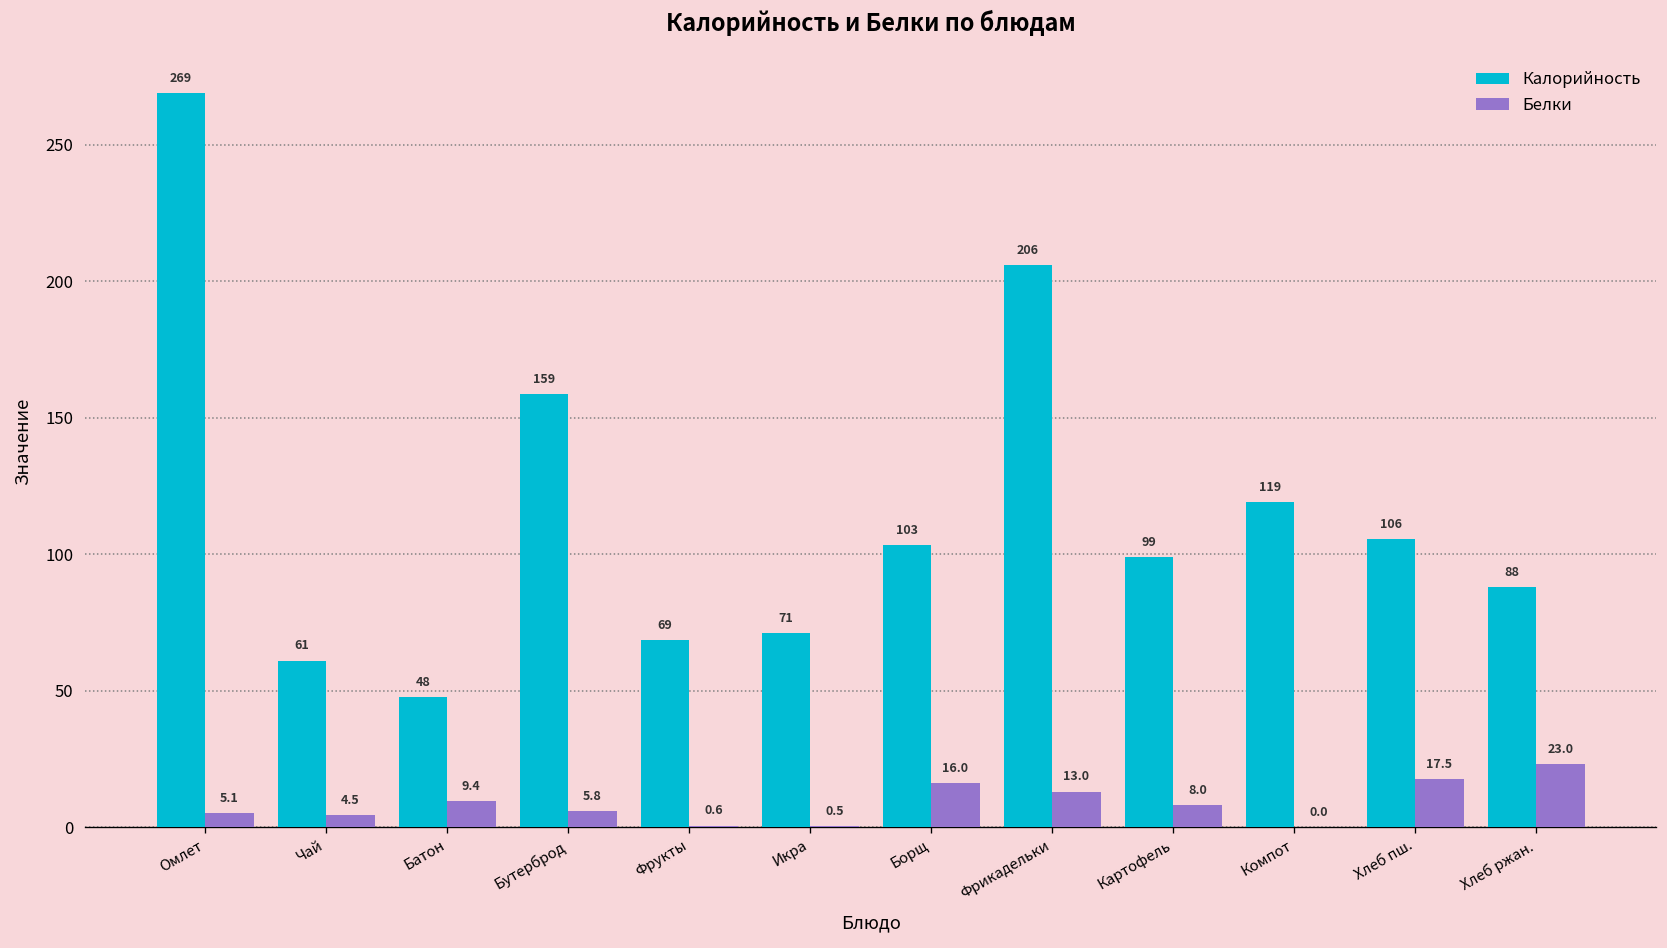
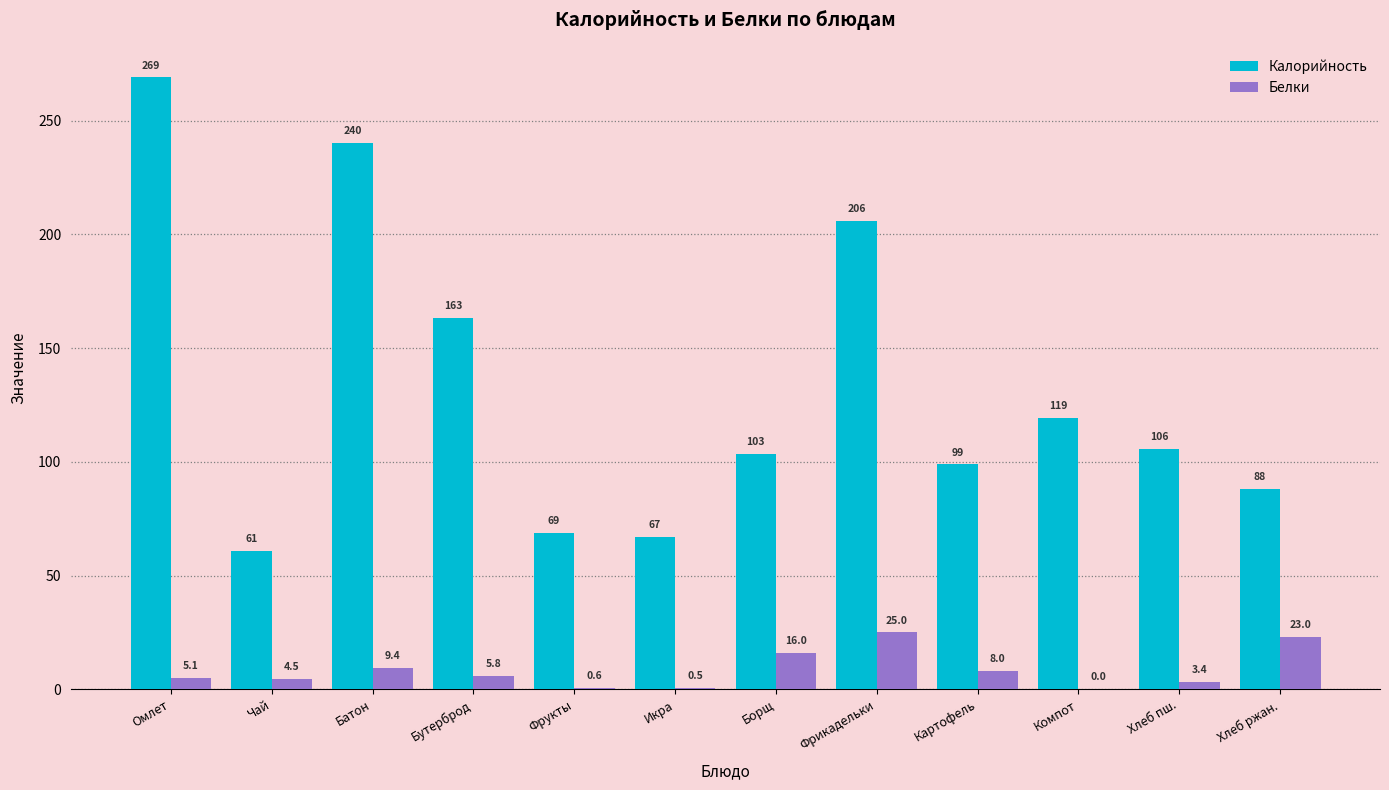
  {
    "Калорийность": {
      "Омлет": 269,
      "Чай": 61,
-     "Батон": 48,
-     "Бутерброд": 159,
+     "Батон": 240,
+     "Бутерброд": 163,
      "Фрукты": 69,
-     "Икра": 71,
+     "Икра": 67,
      "Борщ": 103,
      "Фрикадельки": 206,
      "Картофель": 99,
      "Компот": 119,
      "Хлеб пш.": 106,
      "Хлеб ржан.": 88
    },
    "Белки": {
      "Омлет": 5.1,
      "Чай": 4.5,
      "Батон": 9.4,
      "Бутерброд": 5.8,
      "Фрукты": 0.6,
      "Икра": 0.5,
      "Борщ": 16.0,
-     "Фрикадельки": 13.0,
+     "Фрикадельки": 25.0,
      "Картофель": 8.0,
      "Компот": 0.0,
-     "Хлеб пш.": 17.5,
+     "Хлеб пш.": 3.4,
      "Хлеб ржан.": 23.0
    }
  }
